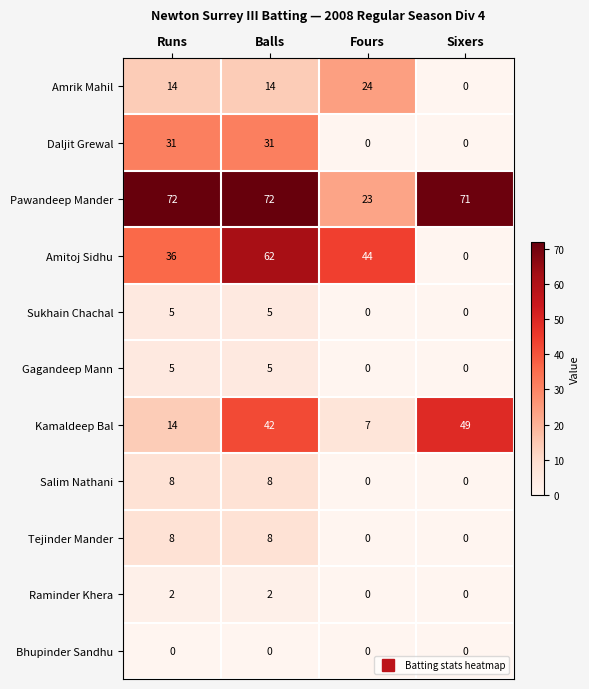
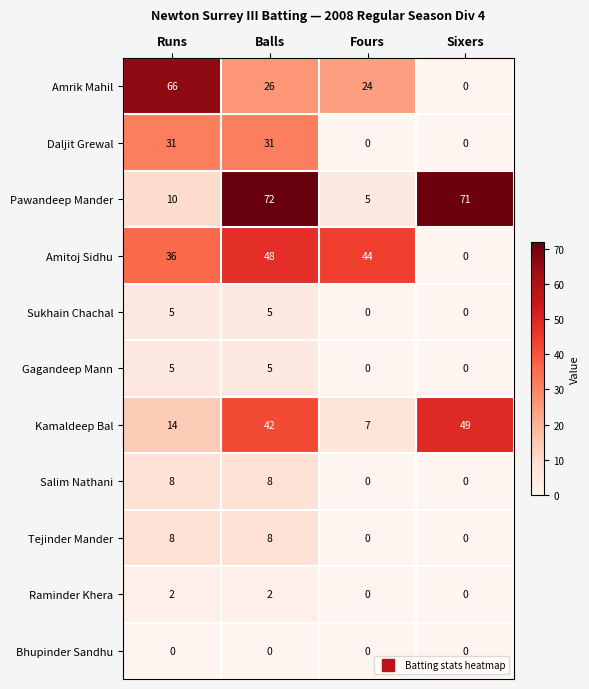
  {
    "Amrik Mahil": {
-     "Runs": 14,
-     "Balls": 14,
+     "Runs": 66,
+     "Balls": 26,
      "Fours": 24,
      "Sixers": 0
    },
    "Daljit Grewal": {
      "Runs": 31,
      "Balls": 31,
      "Fours": 0,
      "Sixers": 0
    },
    "Pawandeep Mander": {
-     "Runs": 72,
+     "Runs": 10,
      "Balls": 72,
-     "Fours": 23,
+     "Fours": 5,
      "Sixers": 71
    },
    "Amitoj Sidhu": {
      "Runs": 36,
-     "Balls": 62,
+     "Balls": 48,
      "Fours": 44,
      "Sixers": 0
    },
    "Sukhain Chachal": {
      "Runs": 5,
      "Balls": 5,
      "Fours": 0,
      "Sixers": 0
    },
    "Gagandeep Mann": {
      "Runs": 5,
      "Balls": 5,
      "Fours": 0,
      "Sixers": 0
    },
    "Kamaldeep Bal": {
      "Runs": 14,
      "Balls": 42,
      "Fours": 7,
      "Sixers": 49
    },
    "Salim Nathani": {
      "Runs": 8,
      "Balls": 8,
      "Fours": 0,
      "Sixers": 0
    },
    "Tejinder Mander": {
      "Runs": 8,
      "Balls": 8,
      "Fours": 0,
      "Sixers": 0
    },
    "Raminder Khera": {
      "Runs": 2,
      "Balls": 2,
      "Fours": 0,
      "Sixers": 0
    },
    "Bhupinder Sandhu": {
      "Runs": 0,
      "Balls": 0,
      "Fours": 0,
      "Sixers": 0
    }
  }
